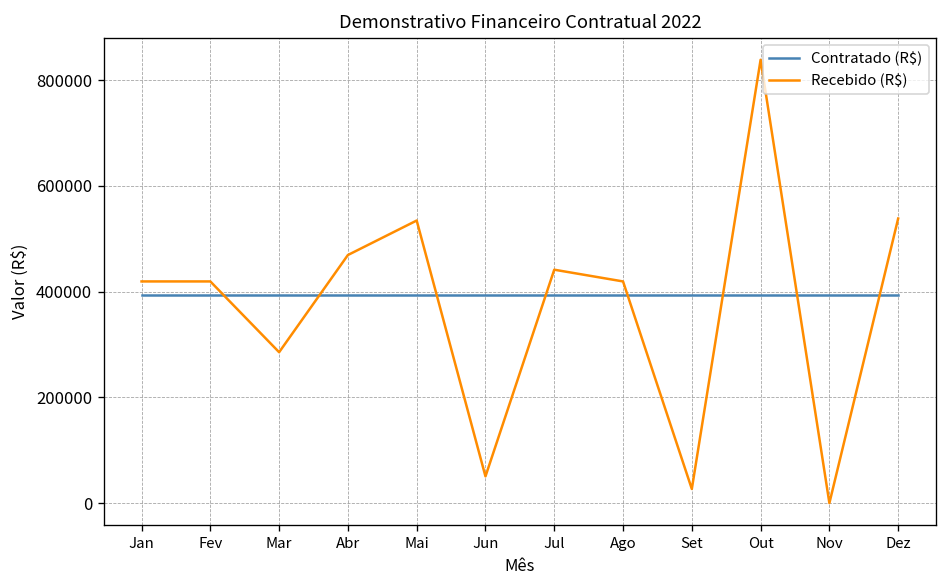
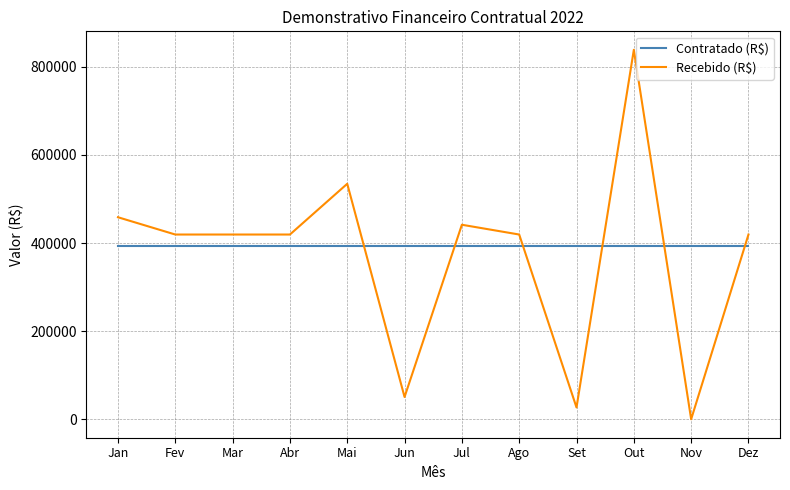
  {
    "Contratado (R$)": {
      "Jan": 390000,
      "Fev": 390000,
      "Mar": 390000,
      "Abr": 390000,
      "Mai": 390000,
      "Jun": 390000,
      "Jul": 390000,
      "Ago": 390000,
      "Set": 390000,
      "Out": 390000,
      "Nov": 390000,
      "Dez": 390000
    },
    "Recebido (R$)": {
-     "Jan": 420000,
+     "Jan": 460000,
      "Fev": 420000,
-     "Mar": 290000,
-     "Abr": 470000,
+     "Mar": 420000,
+     "Abr": 420000,
      "Mai": 530000,
      "Jun": 50000,
      "Jul": 440000,
      "Ago": 420000,
      "Set": 30000,
      "Out": 840000,
      "Nov": 0,
-     "Dez": 540000
+     "Dez": 420000
    }
  }
